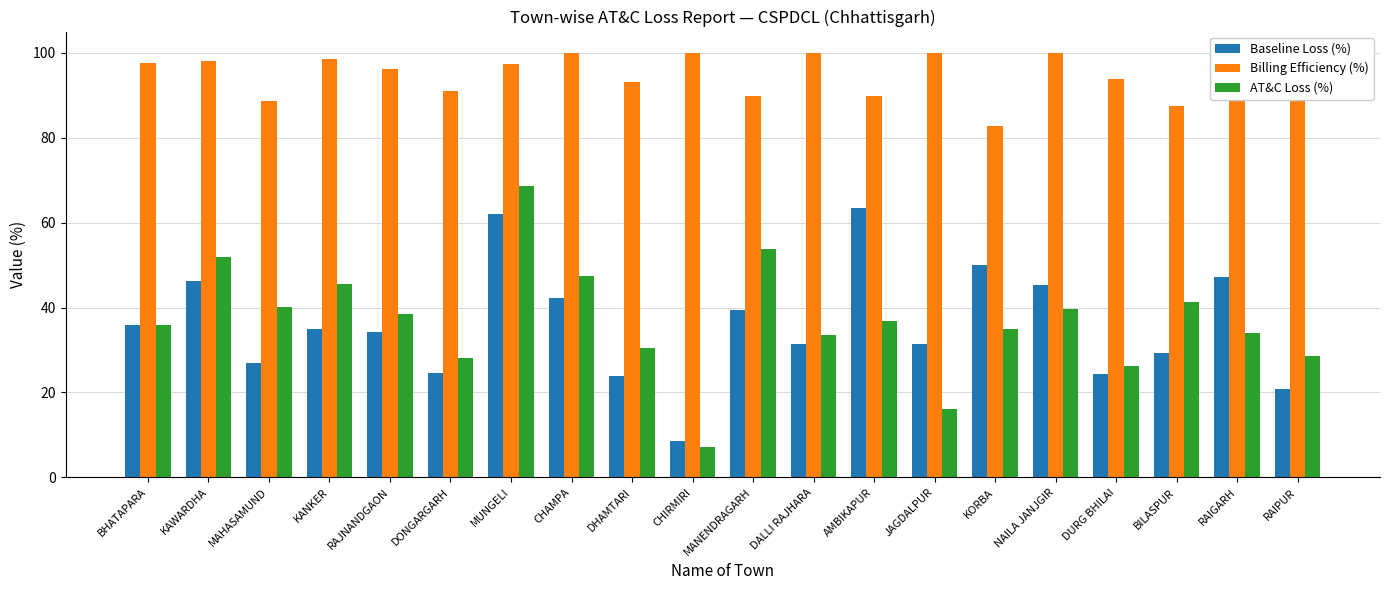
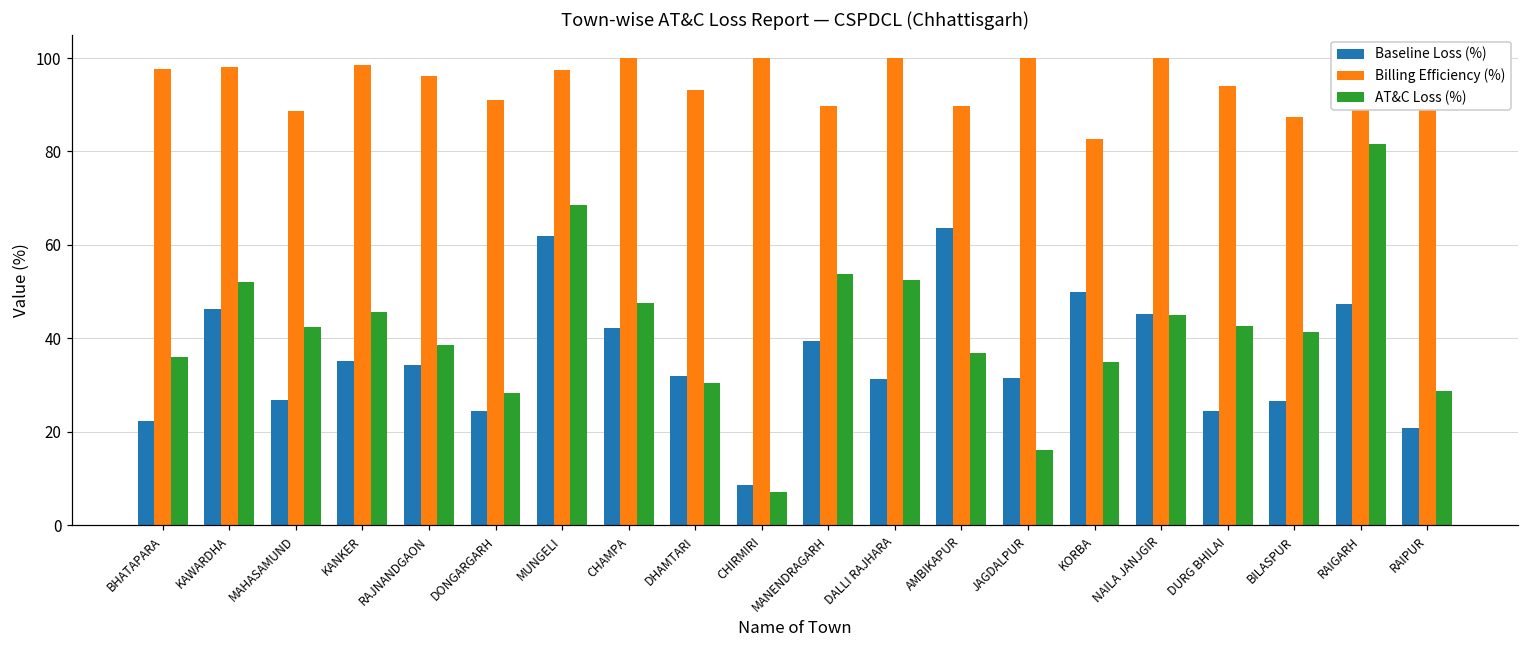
  {
    "Baseline Loss (%)": {
-     "BHATAPARA": 36,
+     "BHATAPARA": 22,
      "KAWARDHA": 46,
      "MAHASAMUND": 27,
      "KANKER": 35,
      "RAJNANDGAON": 34,
      "DONGARGARH": 25,
      "MUNGELI": 62,
      "CHAMPA": 42,
-     "DHAMTARI": 24,
+     "DHAMTARI": 32,
      "CHIRMIRI": 9,
      "MANENDRAGARH": 39,
      "DALLI RAJHARA": 31,
      "AMBIKAPUR": 64,
      "JAGDALPUR": 32,
      "KORBA": 50,
      "NAILA JANJGIR": 45,
      "DURG BHILAI": 24,
-     "BILASPUR": 29,
+     "BILASPUR": 27,
      "RAIGARH": 47,
      "RAIPUR": 21
    },
    "Billing Efficiency (%)": {
      "BHATAPARA": 98,
      "KAWARDHA": 98,
      "MAHASAMUND": 89,
      "KANKER": 98,
      "RAJNANDGAON": 96,
      "DONGARGARH": 91,
      "MUNGELI": 97,
      "CHAMPA": 100,
      "DHAMTARI": 93,
      "CHIRMIRI": 100,
      "MANENDRAGARH": 90,
      "DALLI RAJHARA": 100,
      "AMBIKAPUR": 90,
      "JAGDALPUR": 100,
      "KORBA": 83,
      "NAILA JANJGIR": 100,
      "DURG BHILAI": 94,
      "BILASPUR": 87
    },
    "AT&C Loss (%)": {
      "BHATAPARA": 36,
      "KAWARDHA": 52,
-     "MAHASAMUND": 40,
+     "MAHASAMUND": 42,
      "KANKER": 46,
      "RAJNANDGAON": 38,
      "DONGARGARH": 28,
      "MUNGELI": 69,
      "CHAMPA": 47,
      "DHAMTARI": 30,
      "CHIRMIRI": 7,
      "MANENDRAGARH": 54,
-     "DALLI RAJHARA": 34,
+     "DALLI RAJHARA": 52,
      "AMBIKAPUR": 37,
      "JAGDALPUR": 16,
      "KORBA": 35,
-     "NAILA JANJGIR": 40,
-     "DURG BHILAI": 26,
+     "NAILA JANJGIR": 45,
+     "DURG BHILAI": 43,
      "BILASPUR": 41,
-     "RAIGARH": 34,
+     "RAIGARH": 82,
      "RAIPUR": 29
    }
  }
